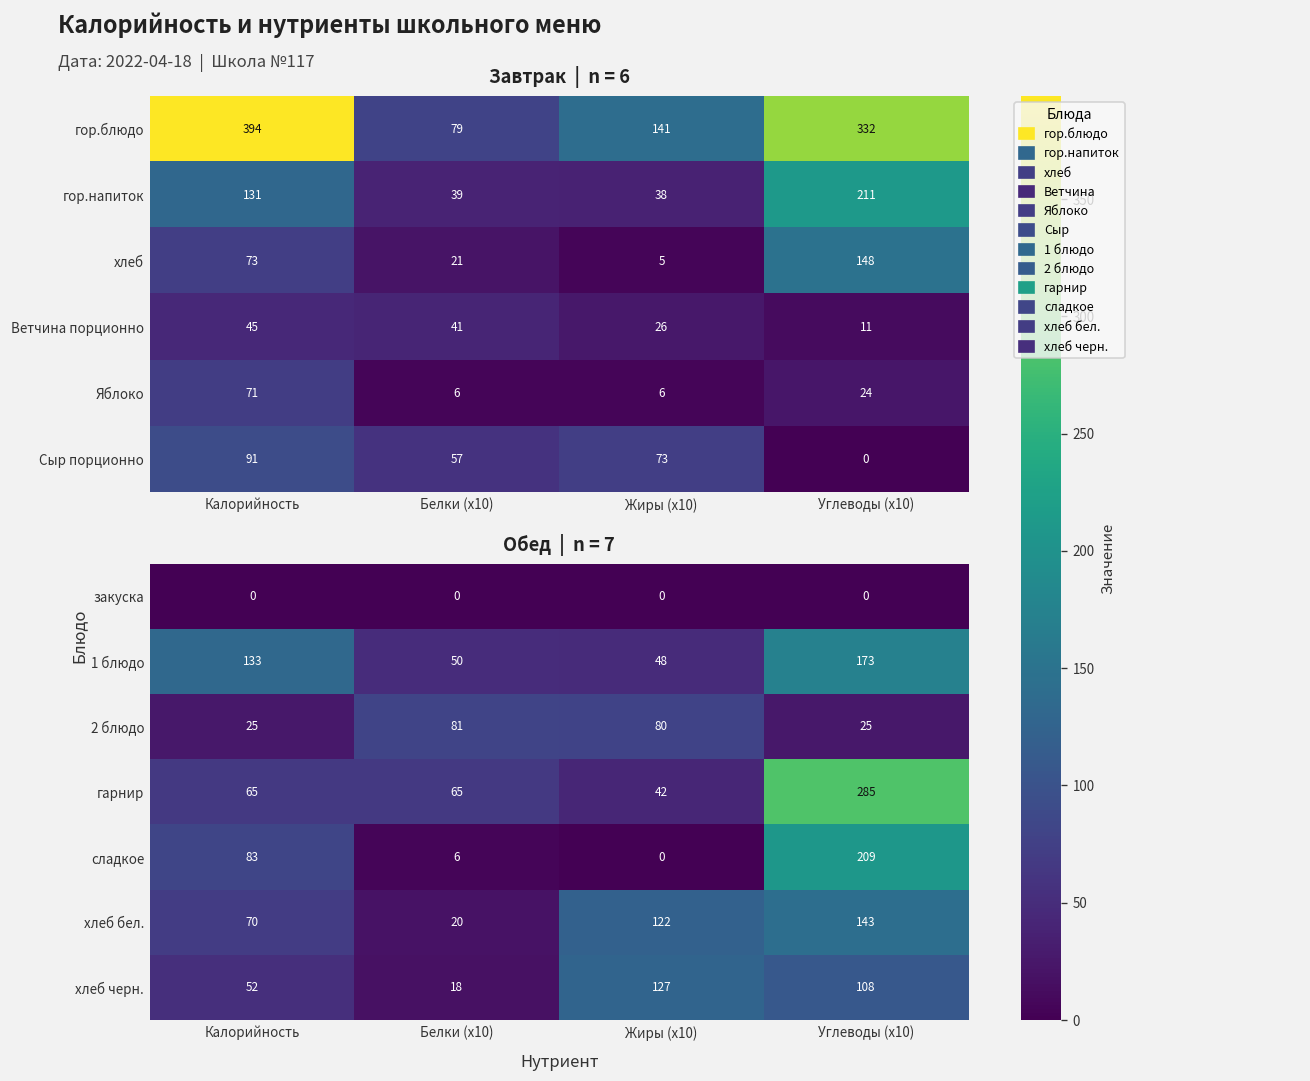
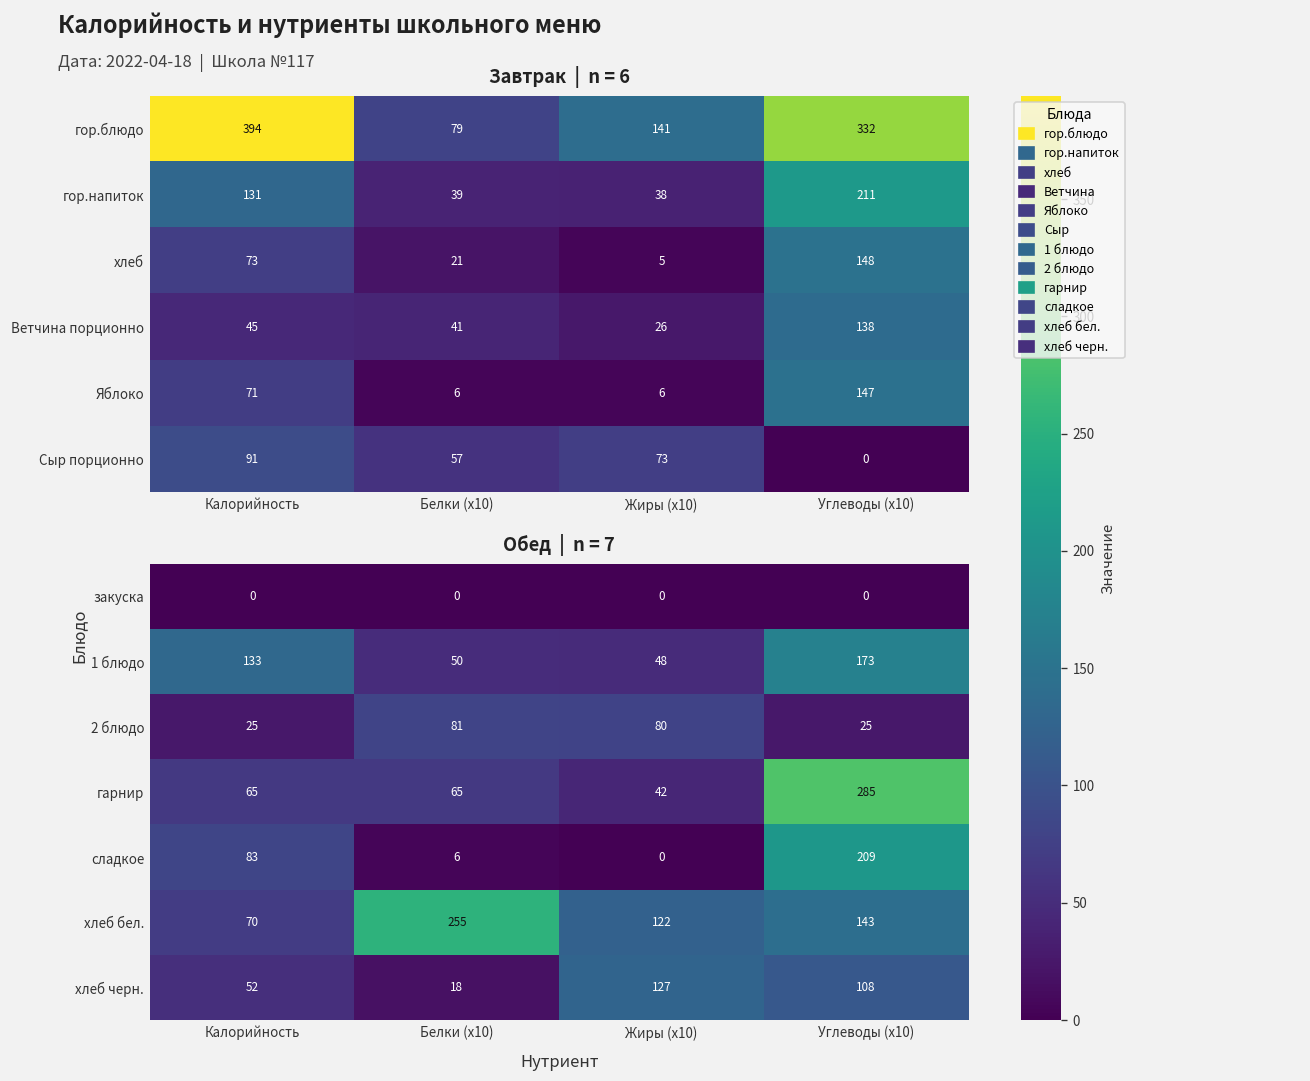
  {
    "Завтрак | n = 6": {
      "гор.блюдо": {
        "Калорийность": 394,
        "Белки (x10)": 79,
        "Жиры (x10)": 141,
        "Углеводы (x10)": 332
      },
      "гор.напиток": {
        "Калорийность": 131,
        "Белки (x10)": 39,
        "Жиры (x10)": 38,
        "Углеводы (x10)": 211
      },
      "хлеб": {
        "Калорийность": 73,
        "Белки (x10)": 21,
        "Жиры (x10)": 5,
        "Углеводы (x10)": 148
      },
      "Ветчина порционно": {
        "Калорийность": 45,
        "Белки (x10)": 41,
        "Жиры (x10)": 26,
-       "Углеводы (x10)": 11
+       "Углеводы (x10)": 138
      },
      "Яблоко": {
        "Калорийность": 71,
        "Белки (x10)": 6,
        "Жиры (x10)": 6,
-       "Углеводы (x10)": 24
+       "Углеводы (x10)": 147
      },
      "Сыр порционно": {
        "Калорийность": 91,
        "Белки (x10)": 57,
        "Жиры (x10)": 73,
        "Углеводы (x10)": 0
      }
    },
    "Обед | n = 7": {
      "закуска": {
        "Калорийность": 0,
        "Белки (x10)": 0,
        "Жиры (x10)": 0,
        "Углеводы (x10)": 0
      },
      "1 блюдо": {
        "Калорийность": 133,
        "Белки (x10)": 50,
        "Жиры (x10)": 48,
        "Углеводы (x10)": 173
      },
      "2 блюдо": {
        "Калорийность": 25,
        "Белки (x10)": 81,
        "Жиры (x10)": 80,
        "Углеводы (x10)": 25
      },
      "гарнир": {
        "Калорийность": 65,
        "Белки (x10)": 65,
        "Жиры (x10)": 42,
        "Углеводы (x10)": 285
      },
      "сладкое": {
        "Калорийность": 83,
        "Белки (x10)": 6,
        "Жиры (x10)": 0,
        "Углеводы (x10)": 209
      },
      "хлеб бел.": {
        "Калорийность": 70,
-       "Белки (x10)": 20,
+       "Белки (x10)": 255,
        "Жиры (x10)": 122,
        "Углеводы (x10)": 143
      },
      "хлеб черн.": {
        "Калорийность": 52,
        "Белки (x10)": 18,
        "Жиры (x10)": 127,
        "Углеводы (x10)": 108
      }
    }
  }
